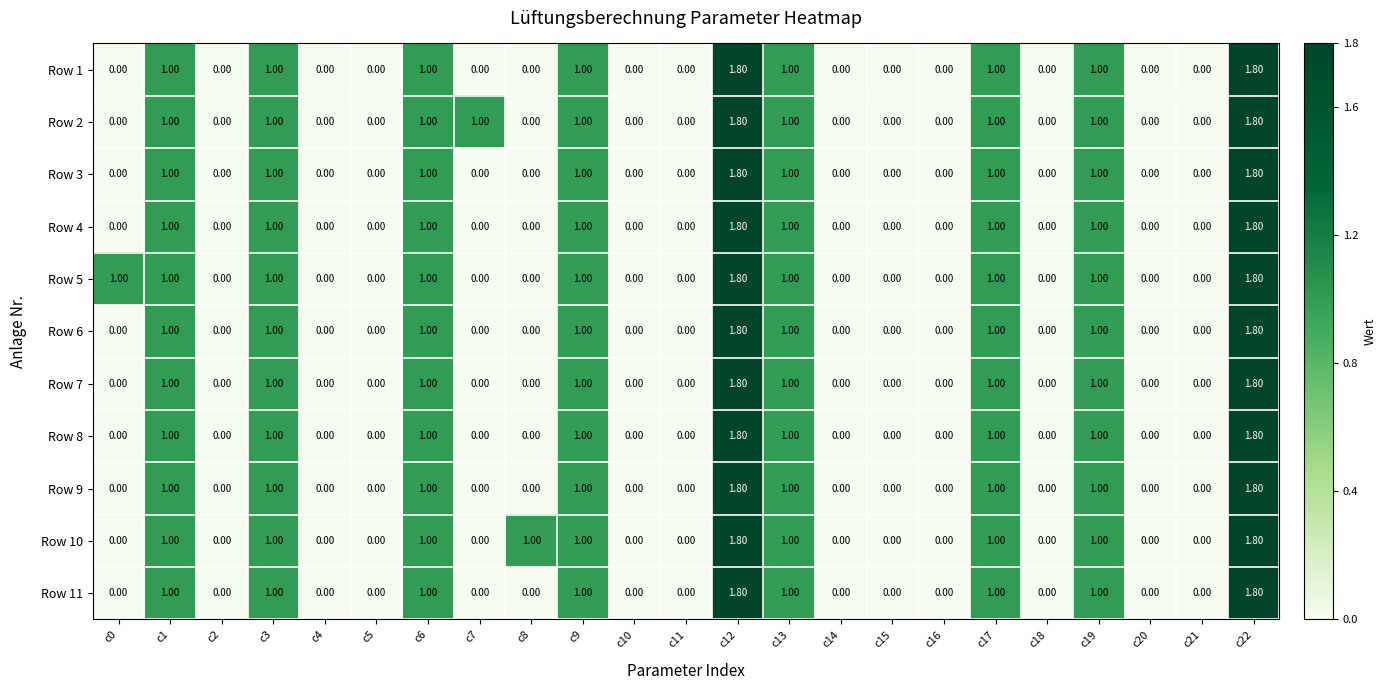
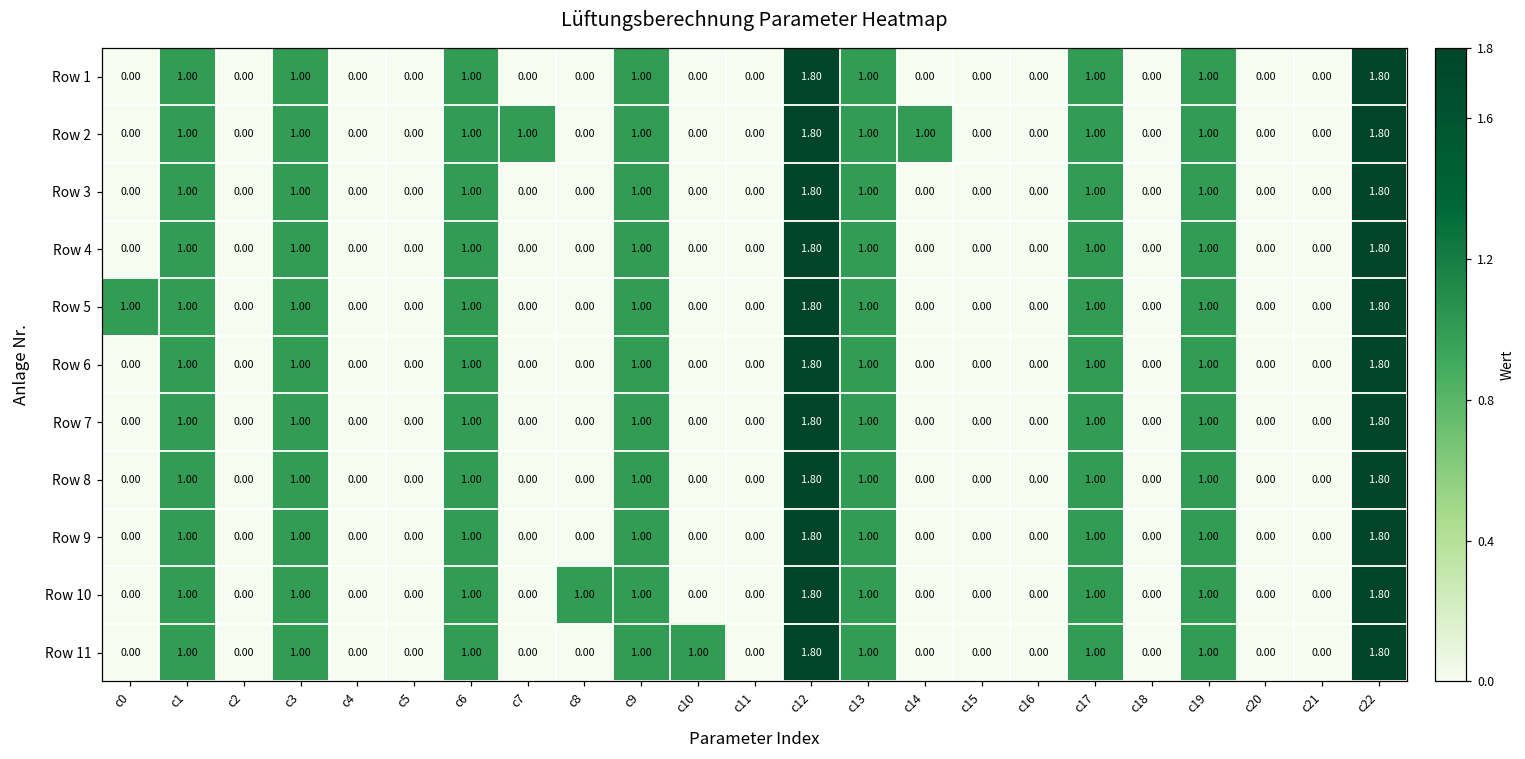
  {
    "Row 2": {
      "c0": 0.00,
      "c1": 1.00,
      "c2": 0.00,
      "c3": 1.00,
      "c4": 0.00,
      "c5": 0.00,
      "c6": 1.00,
      "c7": 1.00,
      "c8": 0.00,
      "c9": 1.00,
      "c10": 0.00,
      "c11": 0.00,
      "c12": 1.80,
      "c13": 1.00,
-     "c14": 0.00,
+     "c14": 1.00,
      "c15": 0.00,
      "c16": 0.00,
      "c17": 1.00,
      "c18": 0.00,
      "c19": 1.00,
      "c20": 0.00,
      "c21": 0.00,
      "c22": 1.80
    },
    "Row 11": {
      "c0": 0.00,
      "c1": 1.00,
      "c2": 0.00,
      "c3": 1.00,
      "c4": 0.00,
      "c5": 0.00,
      "c6": 1.00,
      "c7": 0.00,
      "c8": 0.00,
      "c9": 1.00,
-     "c10": 0.00,
+     "c10": 1.00,
      "c11": 0.00,
      "c12": 1.80,
      "c13": 1.00,
      "c14": 0.00,
      "c15": 0.00,
      "c16": 0.00,
      "c17": 1.00,
      "c18": 0.00,
      "c19": 1.00,
      "c20": 0.00,
      "c21": 0.00,
      "c22": 1.80
    }
  }
